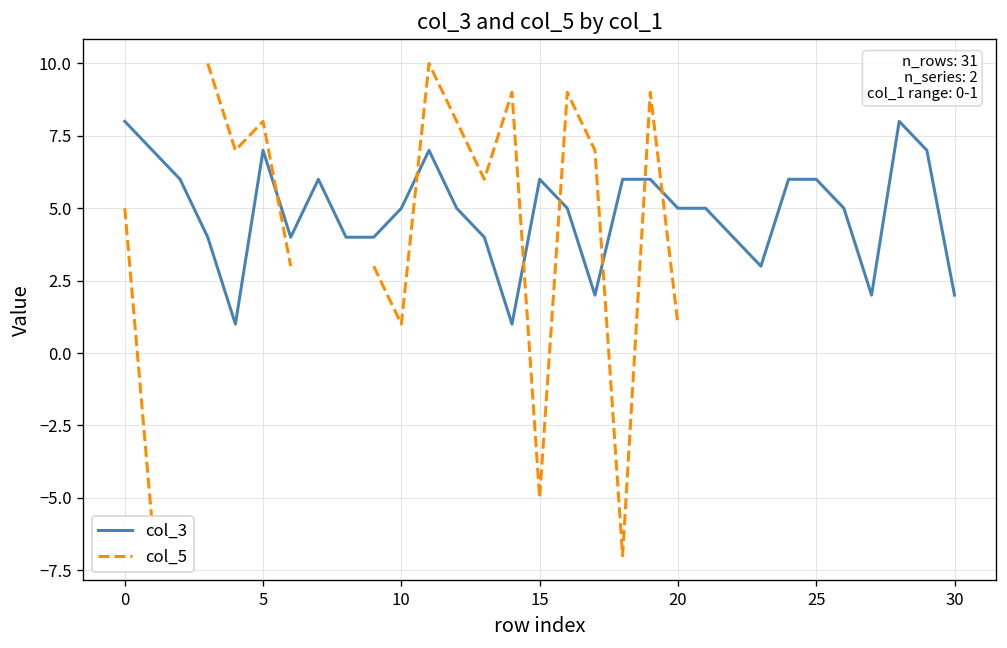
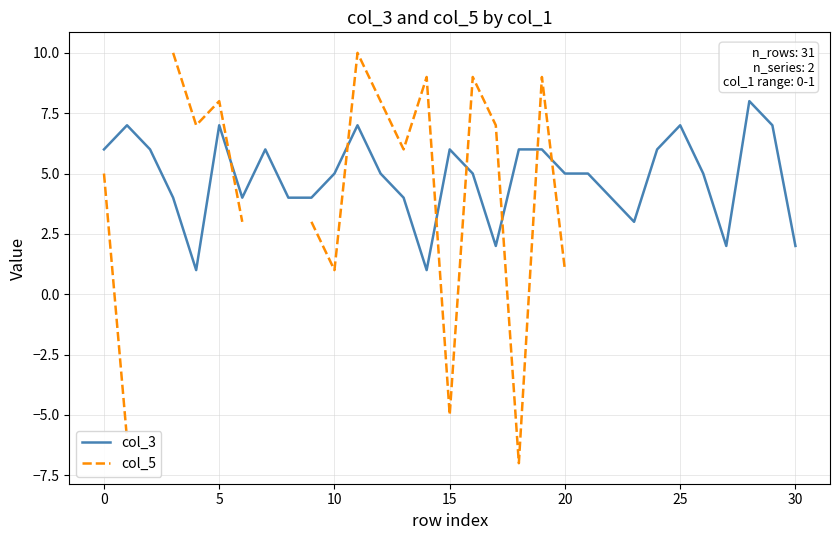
  {
    "col_3": {
-     "0": 8,
+     "0": 6,
      "5": 7,
      "10": 5,
      "15": 6,
      "20": 5,
-     "25": 6,
+     "25": 7,
      "30": 2
    },
    "col_5": {
      "0": 5,
      "5": 8,
      "10": 1,
      "15": -5,
      "20": 1,
      "25": -1,
      "30": 5
    }
  }
